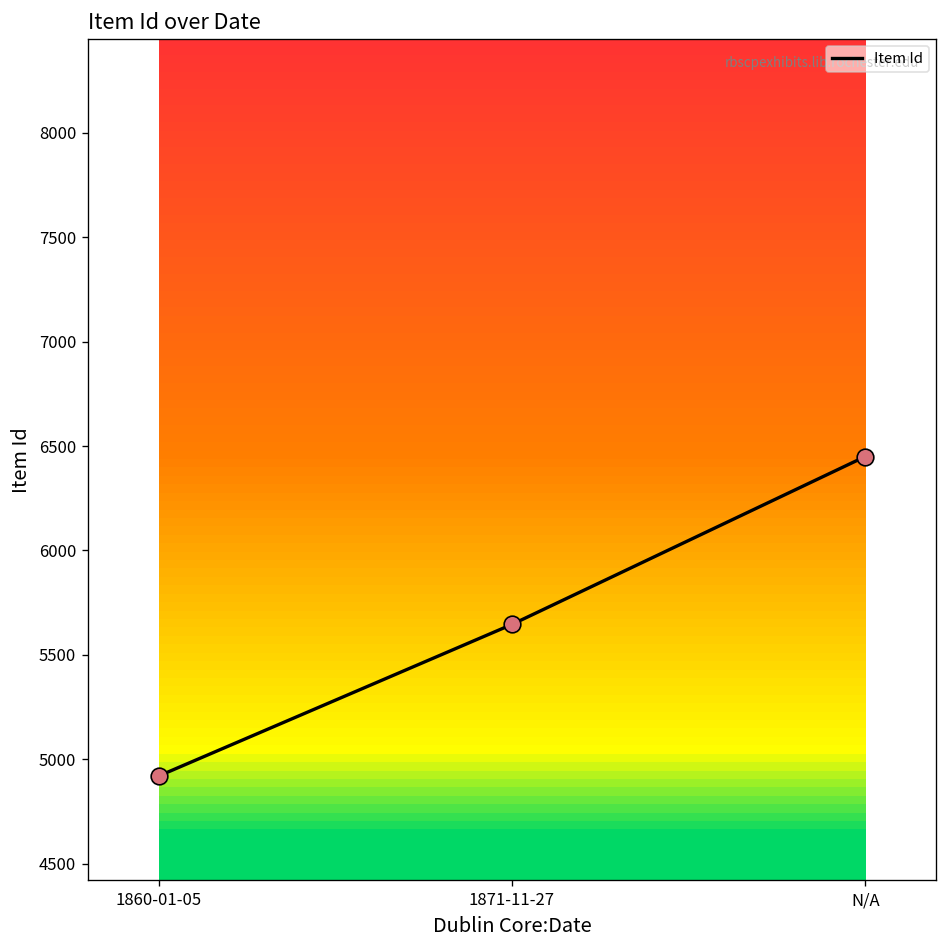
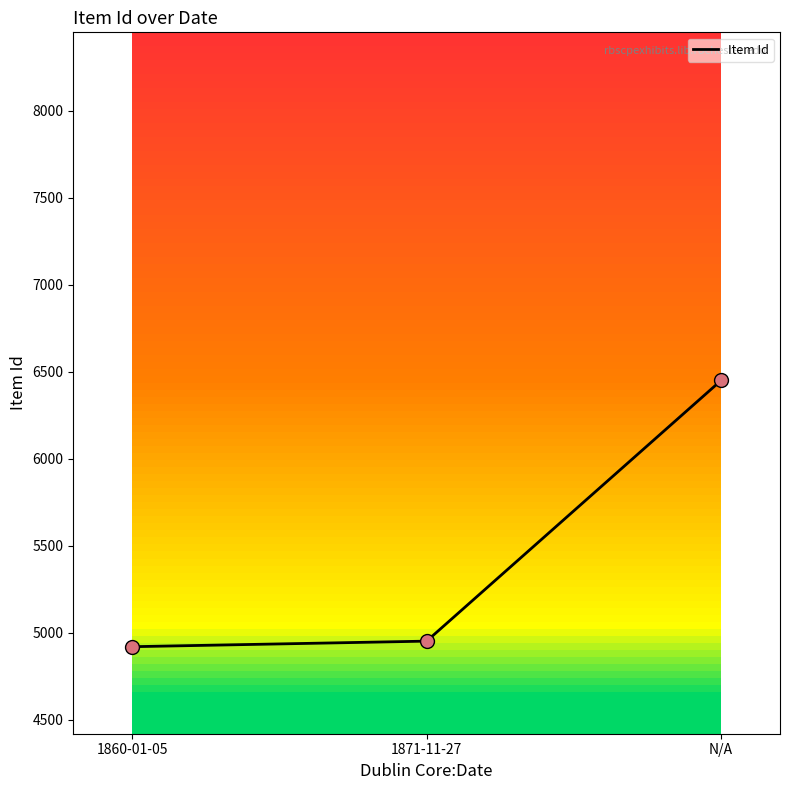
  {
    "1860-01-05": 4920,
-   "1871-11-27": 5650,
+   "1871-11-27": 4950,
    "N/A": 6450
  }
